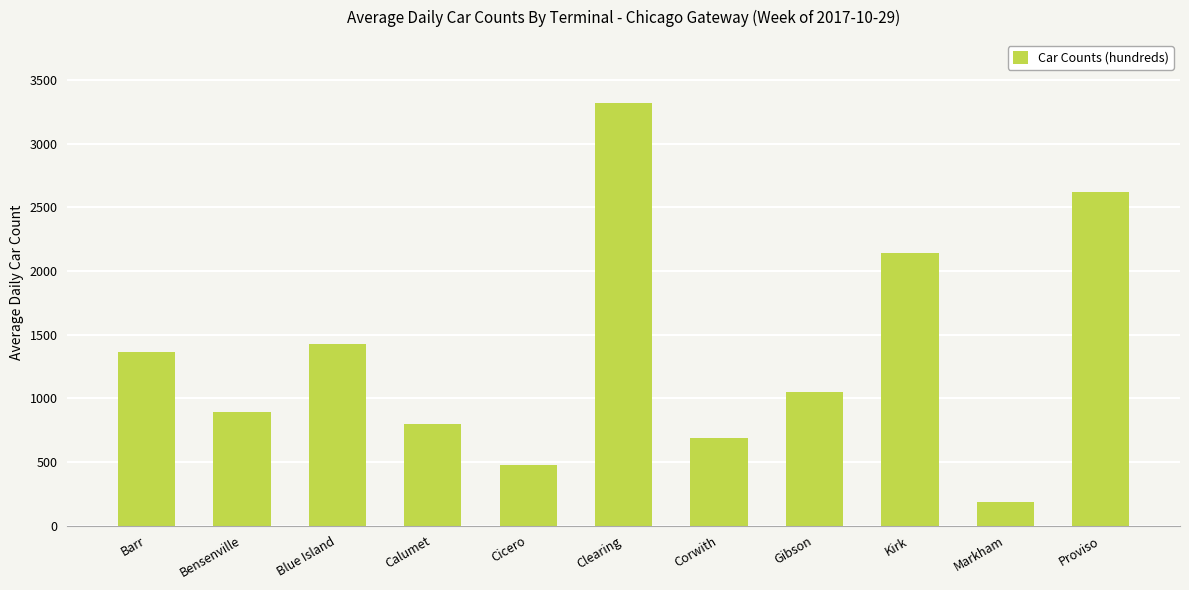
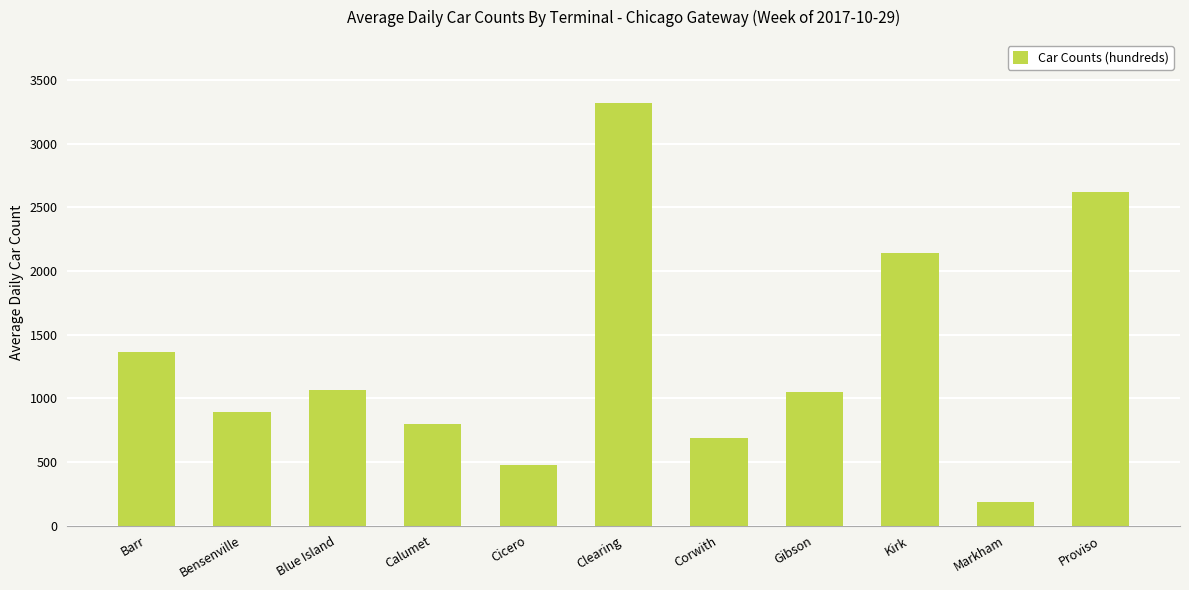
  {
    "Barr": 1360,
    "Bensenville": 890,
-   "Blue Island": 1420,
+   "Blue Island": 1060,
    "Calumet": 800,
    "Cicero": 480,
    "Clearing": 3320,
    "Corwith": 680,
    "Gibson": 1050,
    "Kirk": 2140,
    "Markham": 180,
    "Proviso": 2620
  }
